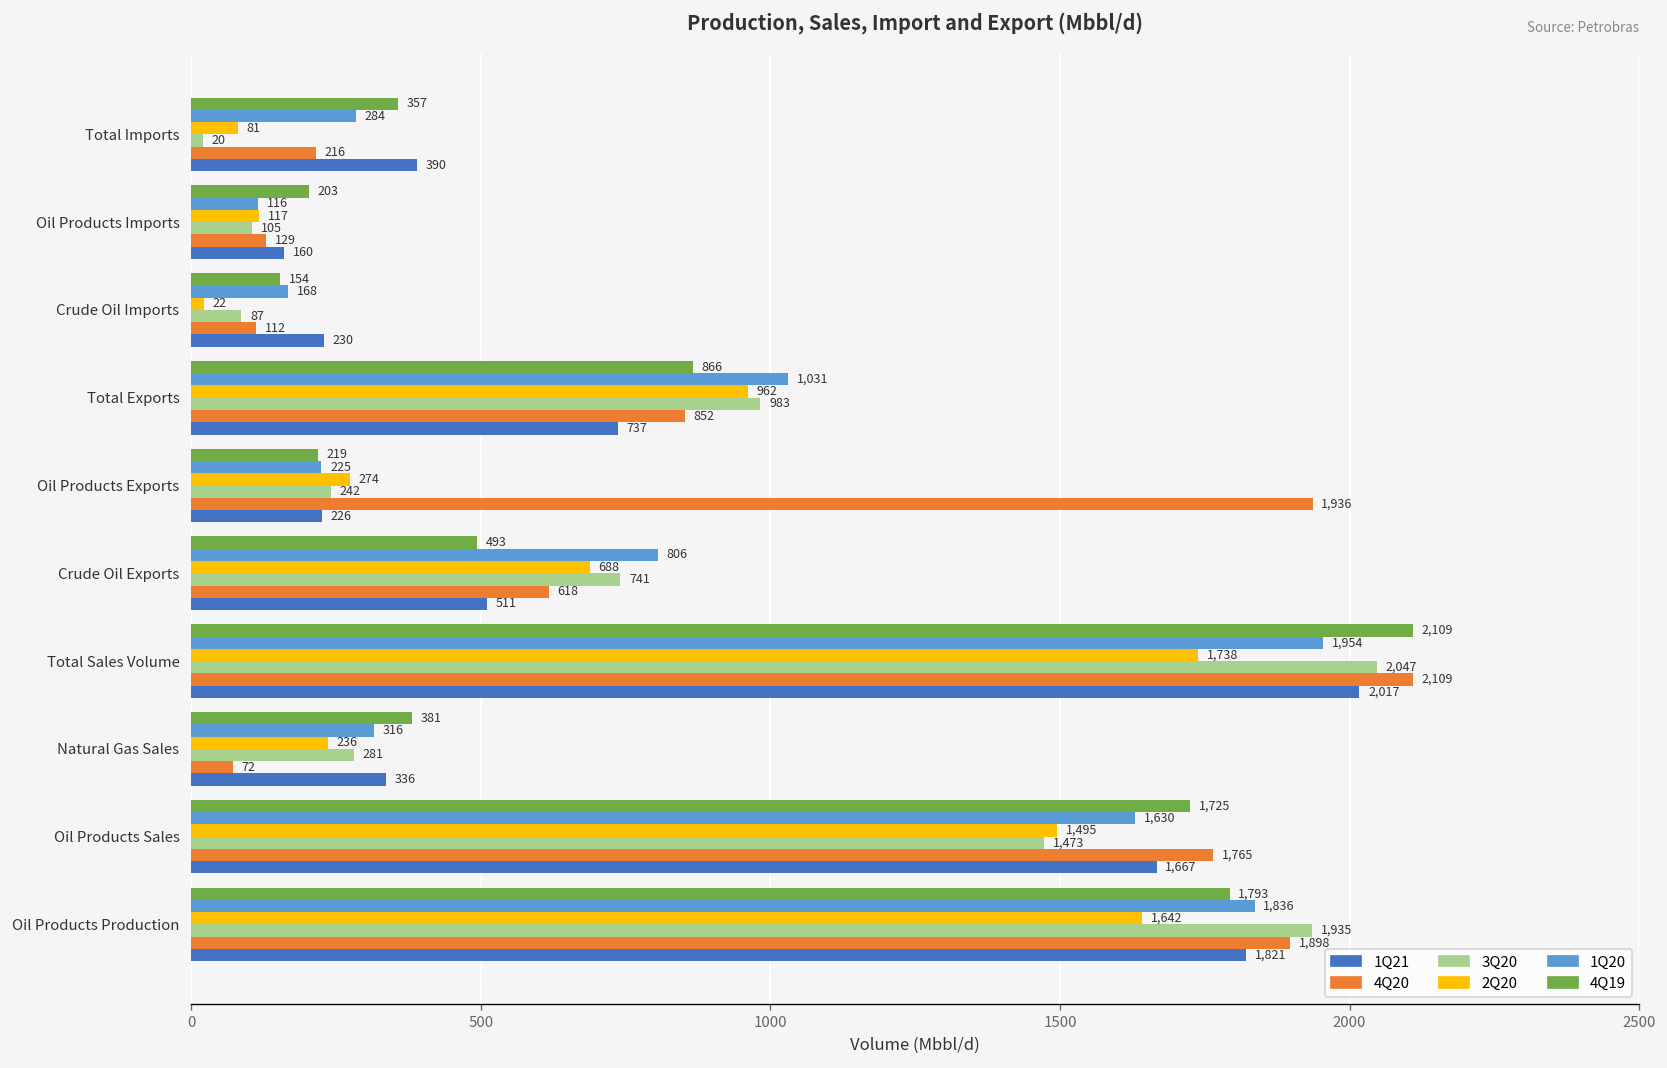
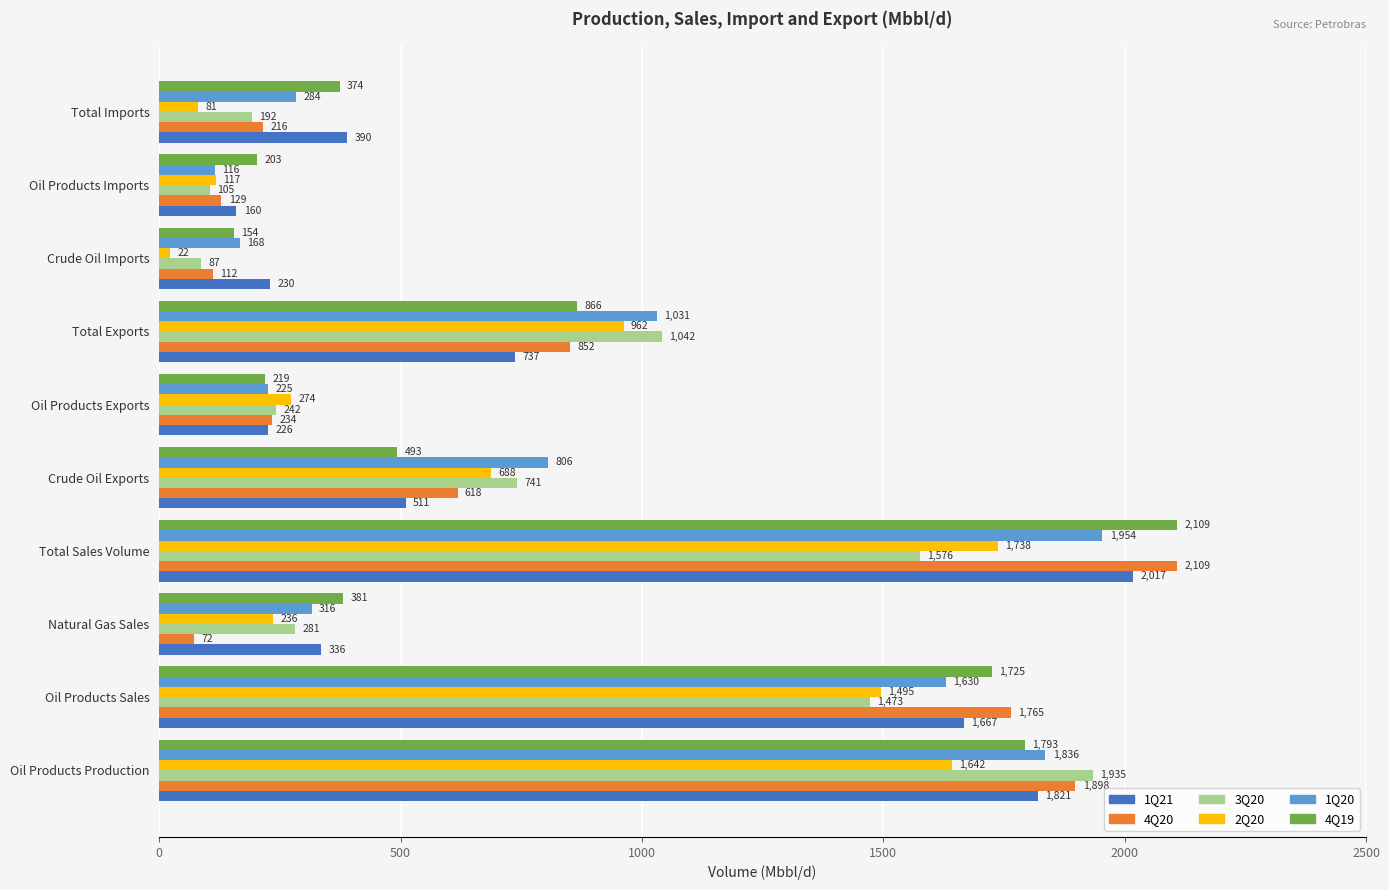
  {
    "4Q20": {
      "Total Imports": "216",
      "Oil Products Imports": "129",
      "Crude Oil Imports": "112",
      "Total Exports": "852",
-     "Oil Products Exports": "1,936",
+     "Oil Products Exports": "234",
      "Crude Oil Exports": "618",
      "Total Sales Volume": "2,109",
      "Natural Gas Sales": "72",
      "Oil Products Sales": "1,765"
    },
    "3Q20": {
-     "Total Imports": "20",
+     "Total Imports": "192",
      "Oil Products Imports": "105",
      "Crude Oil Imports": "87",
-     "Total Exports": "983",
+     "Total Exports": "1,042",
      "Oil Products Exports": "242",
      "Crude Oil Exports": "741",
-     "Total Sales Volume": "2,047",
+     "Total Sales Volume": "1,576",
      "Natural Gas Sales": "281",
      "Oil Products Sales": "1,473",
      "Oil Products Production": "1,935"
    },
    "2Q20": {
      "Total Imports": "81",
      "Oil Products Imports": "117",
      "Crude Oil Imports": "22",
      "Total Exports": "962",
      "Oil Products Exports": "274",
      "Crude Oil Exports": "688",
      "Total Sales Volume": "1,738",
      "Natural Gas Sales": "236",
      "Oil Products Sales": "1,495",
      "Oil Products Production": "1,642"
    },
    "4Q19": {
-     "Total Imports": "357",
+     "Total Imports": "374",
      "Oil Products Imports": "203",
      "Crude Oil Imports": "154",
      "Total Exports": "866",
      "Oil Products Exports": "219",
      "Crude Oil Exports": "493",
      "Total Sales Volume": "2,109",
      "Natural Gas Sales": "381",
      "Oil Products Sales": "1,725",
      "Oil Products Production": "1,793"
    }
  }
